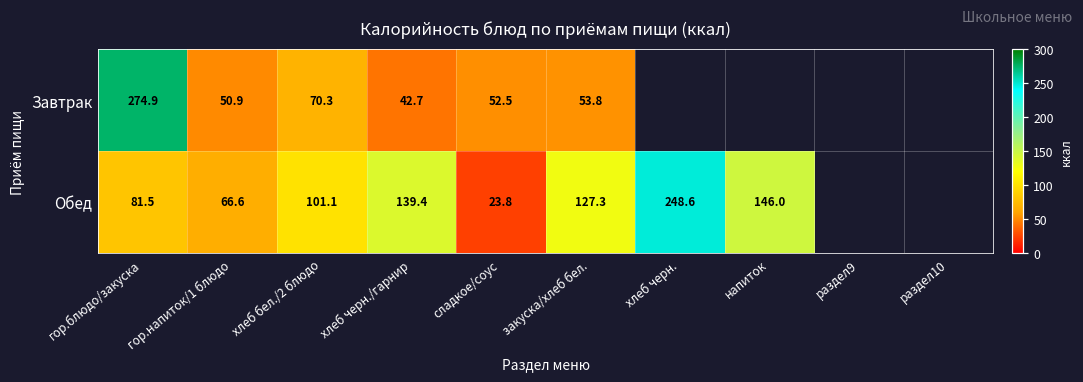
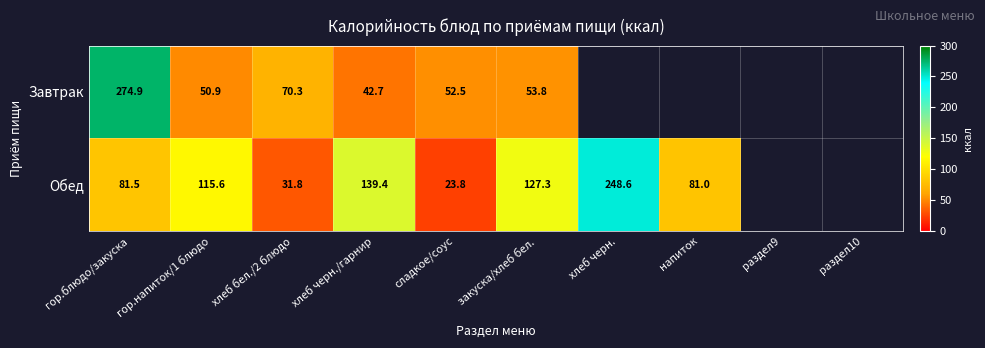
  {
    "Завтрак": {
      "гор.блюдо/закуска": 274.9,
      "гор.напиток/1 блюдо": 50.9,
      "хлеб бел./2 блюдо": 70.3,
      "хлеб черн./гарнир": 42.7,
      "сладкое/соус": 52.5,
      "закуска/хлеб бел.": 53.8
    },
    "Обед": {
      "гор.блюдо/закуска": 81.5,
-     "гор.напиток/1 блюдо": 66.6,
-     "хлеб бел./2 блюдо": 101.1,
+     "гор.напиток/1 блюдо": 115.6,
+     "хлеб бел./2 блюдо": 31.8,
      "хлеб черн./гарнир": 139.4,
      "сладкое/соус": 23.8,
      "закуска/хлеб бел.": 127.3,
      "хлеб черн.": 248.6,
-     "напиток": 146.0
+     "напиток": 81.0
    }
  }
